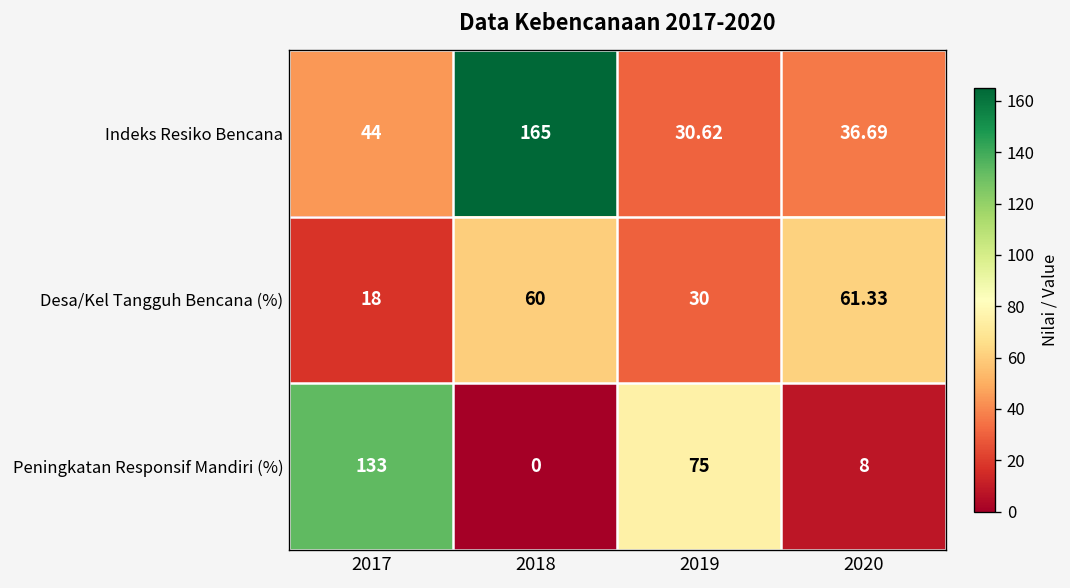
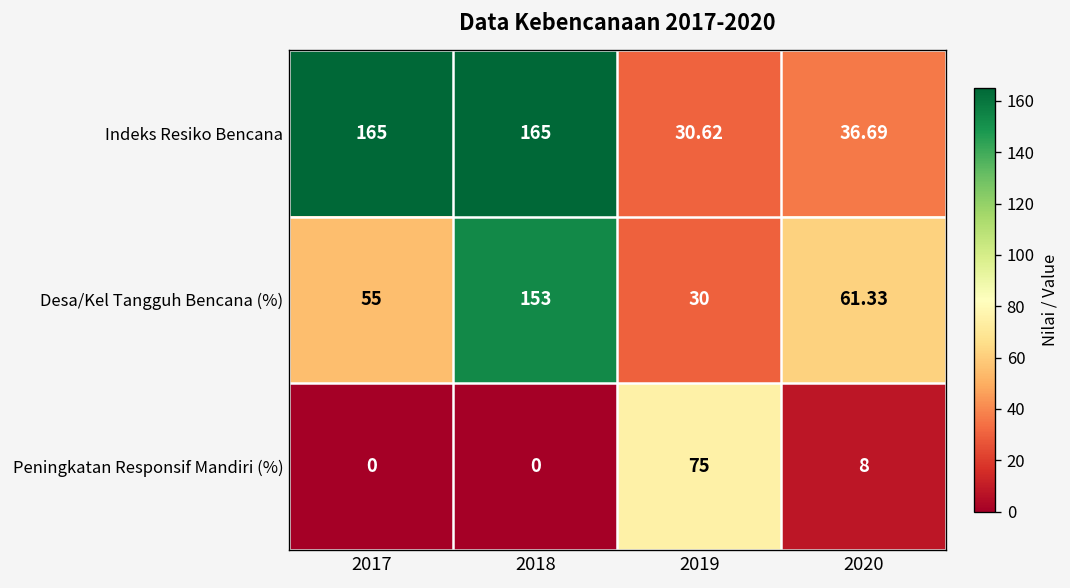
  {
    "Indeks Resiko Bencana": {
-     "2017": 44,
+     "2017": 165,
      "2018": 165,
      "2019": 30.62,
      "2020": 36.69
    },
    "Desa/Kel Tangguh Bencana (%)": {
-     "2017": 18,
-     "2018": 60,
+     "2017": 55,
+     "2018": 153,
      "2019": 30,
      "2020": 61.33
    },
    "Peningkatan Responsif Mandiri (%)": {
-     "2017": 133,
+     "2017": 0,
      "2018": 0,
      "2019": 75,
      "2020": 8
    }
  }
